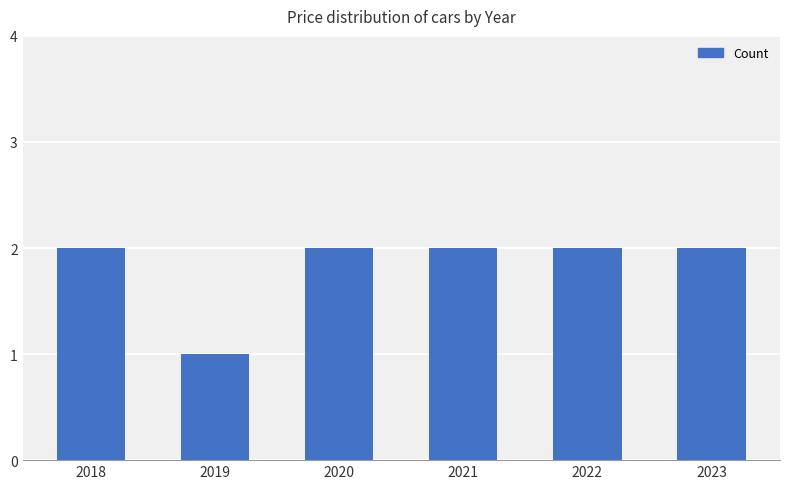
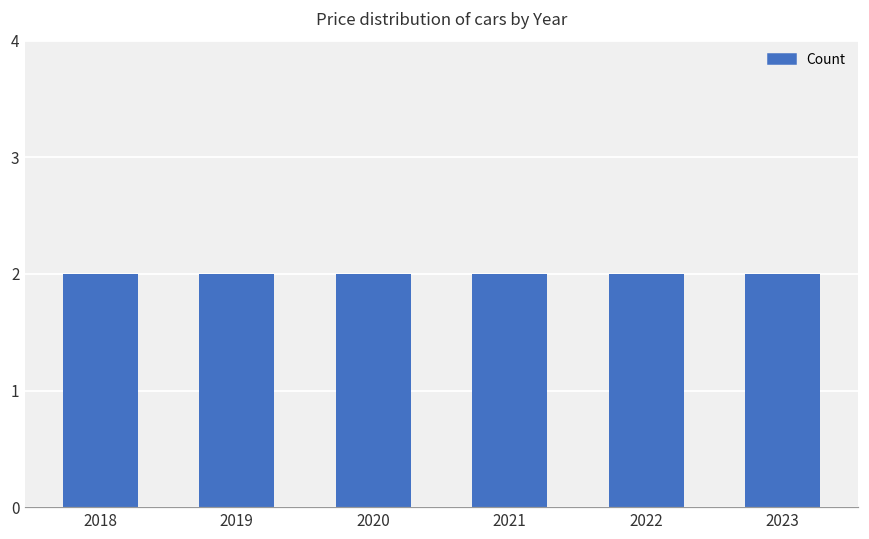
  {
    "2018": 2,
-   "2019": 1,
+   "2019": 2,
    "2020": 2,
    "2021": 2,
    "2022": 2,
    "2023": 2
  }
